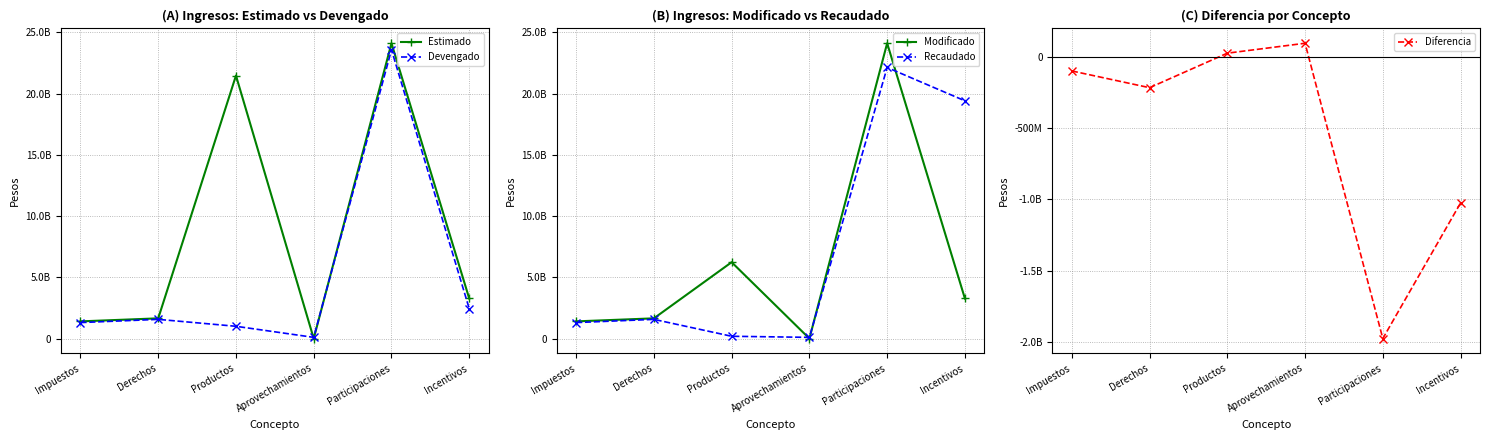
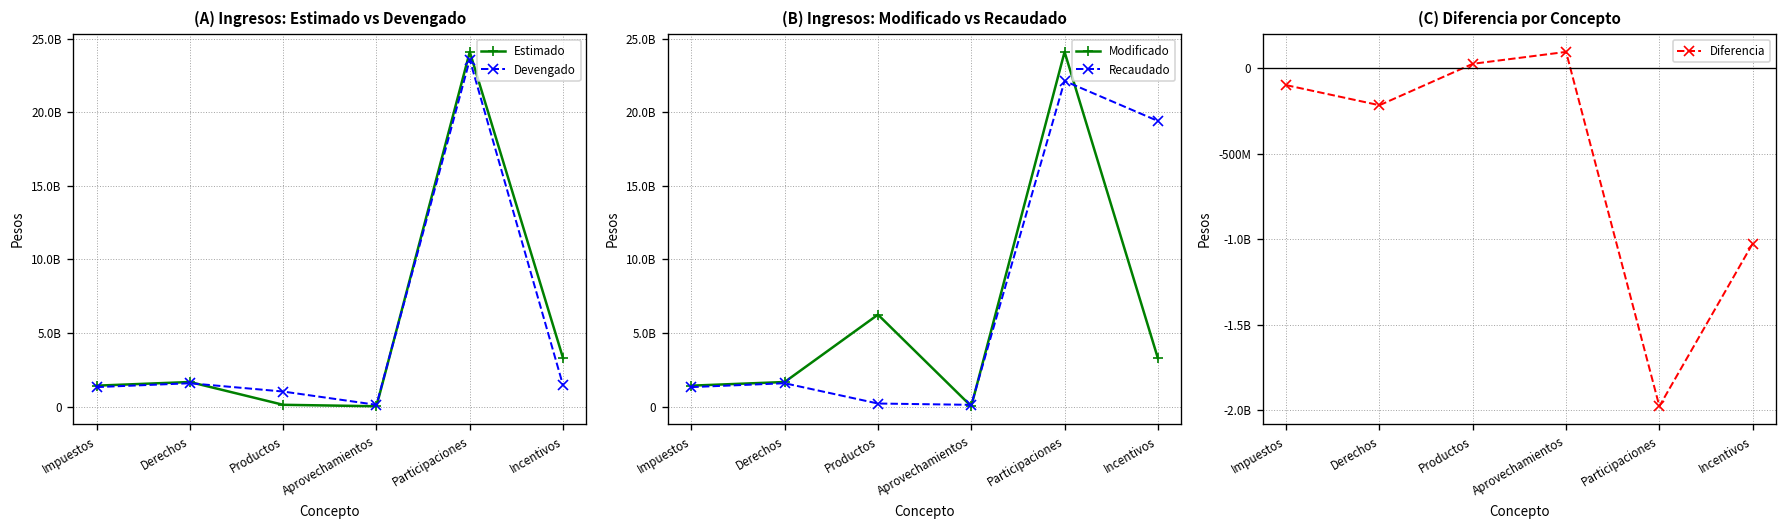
  {
    "(A) Ingresos: Estimado vs Devengado": {
      "Estimado": {
-       "Productos": 21500000000,
+       "Productos": 100000000,
        "Participaciones": 24100000000,
        "Incentivos": 3300000000
      },
      "Devengado": {
        "Productos": 1000000000,
        "Participaciones": 23600000000,
-       "Incentivos": 2500000000
+       "Incentivos": 1400000000
      }
    },
    "(B) Ingresos: Modificado vs Recaudado": {
      "Modificado": {
        "Productos": 6200000000,
        "Participaciones": 24100000000,
        "Incentivos": 3300000000
      },
      "Recaudado": {
        "Productos": 200000000,
        "Participaciones": 22100000000,
        "Incentivos": 19400000000
      }
    },
    "(C) Diferencia por Concepto": {
      "Impuestos": -100000000,
      "Derechos": -220000000,
      "Productos": 30000000,
      "Aprovechamientos": 100000000,
      "Participaciones": -1980000000,
      "Incentivos": -1030000000
    }
  }
